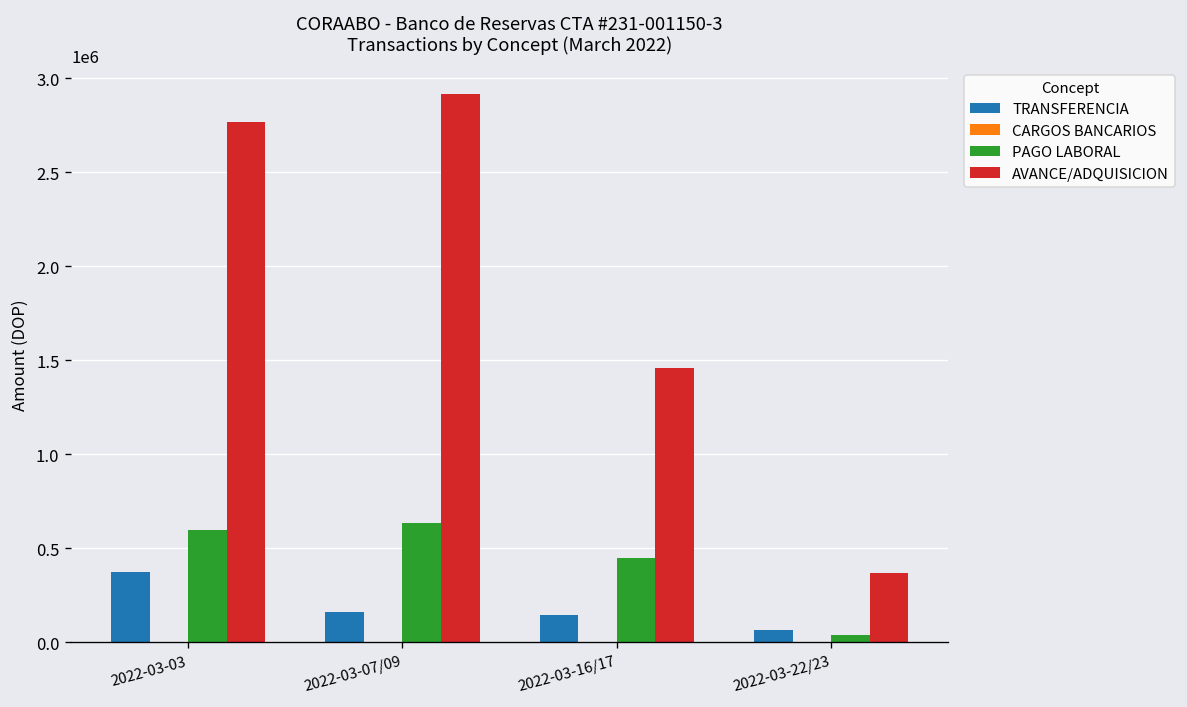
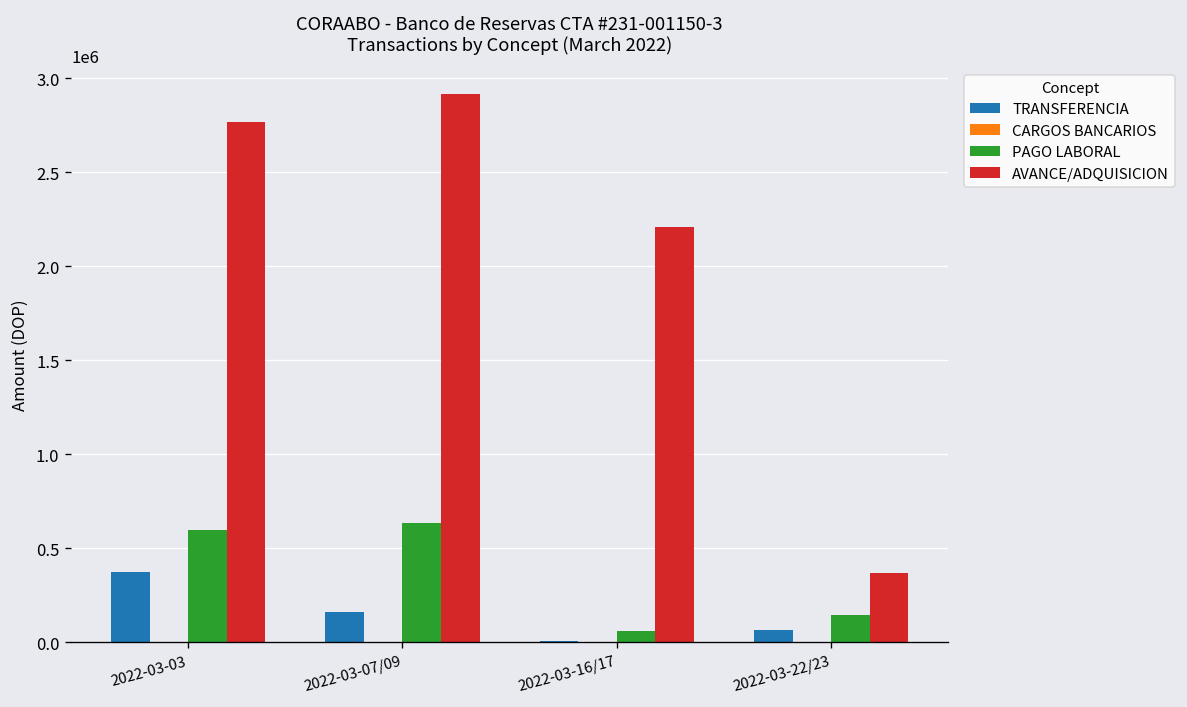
  {
    "TRANSFERENCIA": {
      "2022-03-03": 370000,
      "2022-03-07/09": 160000,
-     "2022-03-16/17": 150000,
+     "2022-03-16/17": 0,
      "2022-03-22/23": 70000
    },
    "PAGO LABORAL": {
      "2022-03-03": 590000,
      "2022-03-07/09": 630000,
-     "2022-03-16/17": 450000,
-     "2022-03-22/23": 40000
+     "2022-03-16/17": 60000,
+     "2022-03-22/23": 150000
    },
    "AVANCE/ADQUISICION": {
      "2022-03-03": 2770000,
      "2022-03-07/09": 2910000,
-     "2022-03-16/17": 1460000,
+     "2022-03-16/17": 2210000,
      "2022-03-22/23": 370000
    }
  }
